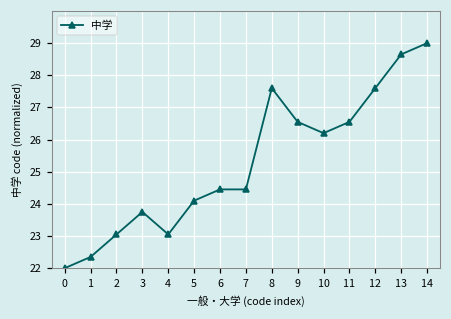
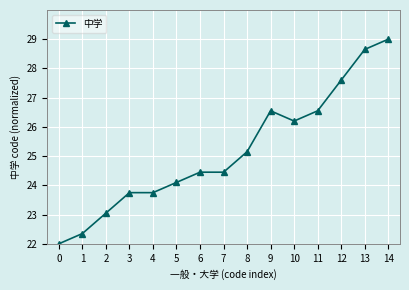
  {
    "0": 22.0,
    "1": 22.4,
    "2": 23.1,
    "3": 23.8,
-   "4": 23.1,
+   "4": 23.8,
    "5": 24.1,
    "6": 24.5,
    "7": 24.5,
-   "8": 27.6,
+   "8": 25.2,
    "9": 26.6,
    "10": 26.2,
    "11": 26.6,
    "12": 27.6,
    "13": 28.7,
    "14": 29.0
  }
